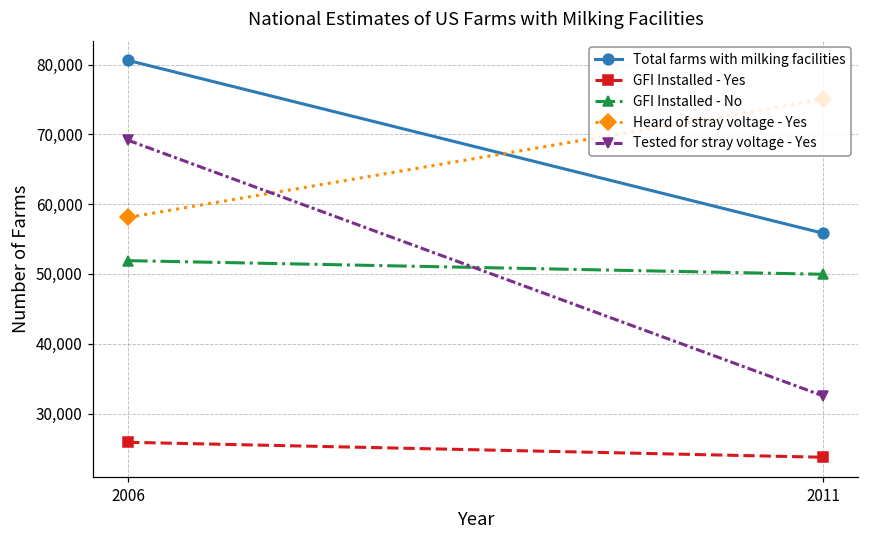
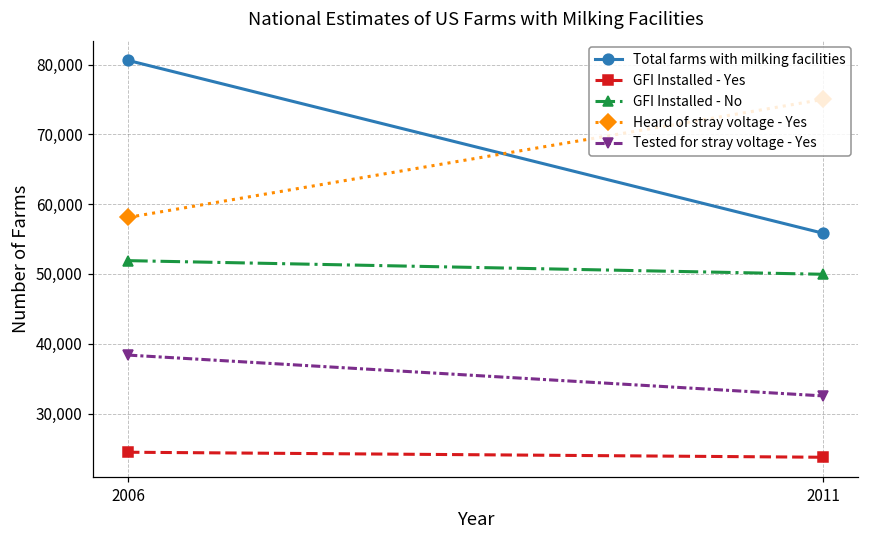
  {
    "Total farms with milking facilities": {
      "2006": "81,000",
      "2011": "56,000"
    },
    "GFI Installed - Yes": {
-     "2006": "26,000",
+     "2006": "24,000",
      "2011": "24,000"
    },
    "GFI Installed - No": {
      "2006": "52,000",
      "2011": "50,000"
    },
    "Heard of stray voltage - Yes": {
      "2006": "58,000"
    },
    "Tested for stray voltage - Yes": {
-     "2006": "69,000",
+     "2006": "38,000",
      "2011": "33,000"
    }
  }
